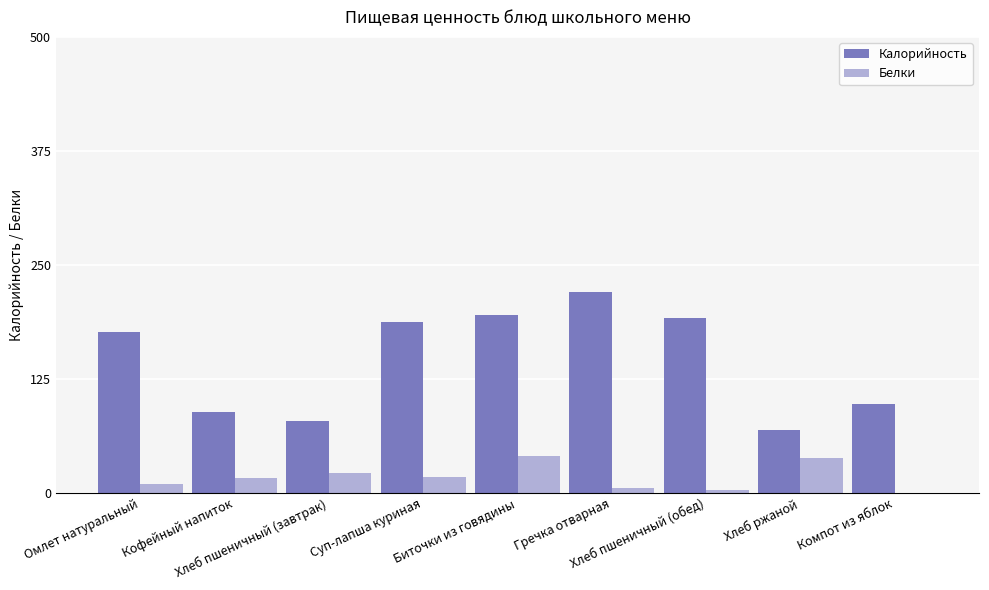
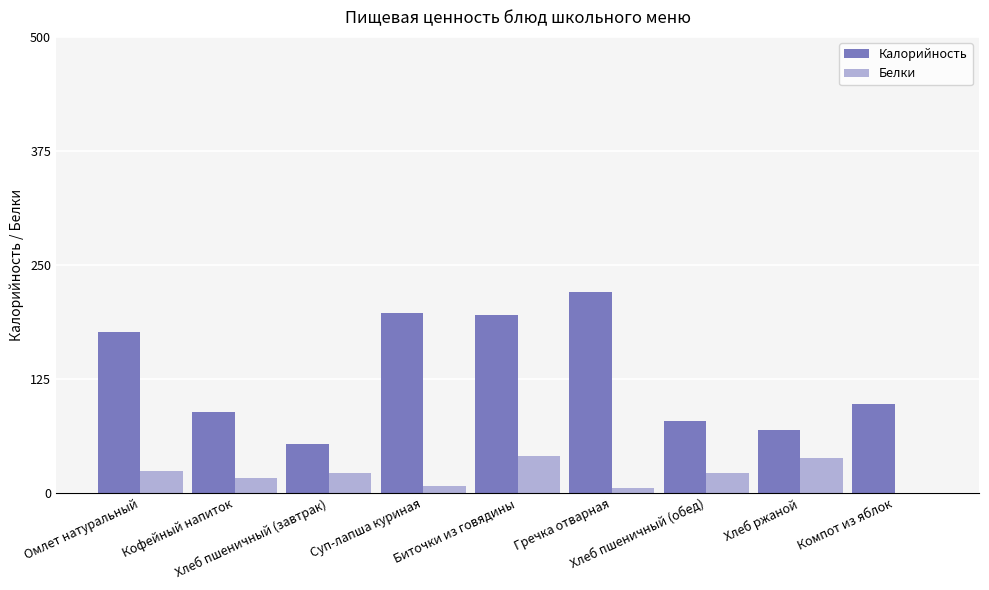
  {
    "Калорийность": {
      "Омлет натуральный": 180,
      "Кофейный напиток": 90,
-     "Хлеб пшеничный (завтрак)": 80,
-     "Суп-лапша куриная": 190,
+     "Хлеб пшеничный (завтрак)": 50,
+     "Суп-лапша куриная": 200,
      "Биточки из говядины": 200,
      "Гречка отварная": 220,
-     "Хлеб пшеничный (обед)": 190,
+     "Хлеб пшеничный (обед)": 80,
      "Хлеб ржаной": 70,
      "Компот из яблок": 100
    },
    "Белки": {
-     "Омлет натуральный": 10,
+     "Омлет натуральный": 20,
      "Кофейный напиток": 20,
      "Хлеб пшеничный (завтрак)": 20,
-     "Суп-лапша куриная": 20,
+     "Суп-лапша куриная": 10,
      "Биточки из говядины": 40,
      "Гречка отварная": 10,
-     "Хлеб пшеничный (обед)": 0,
+     "Хлеб пшеничный (обед)": 20,
      "Хлеб ржаной": 40
    }
  }
